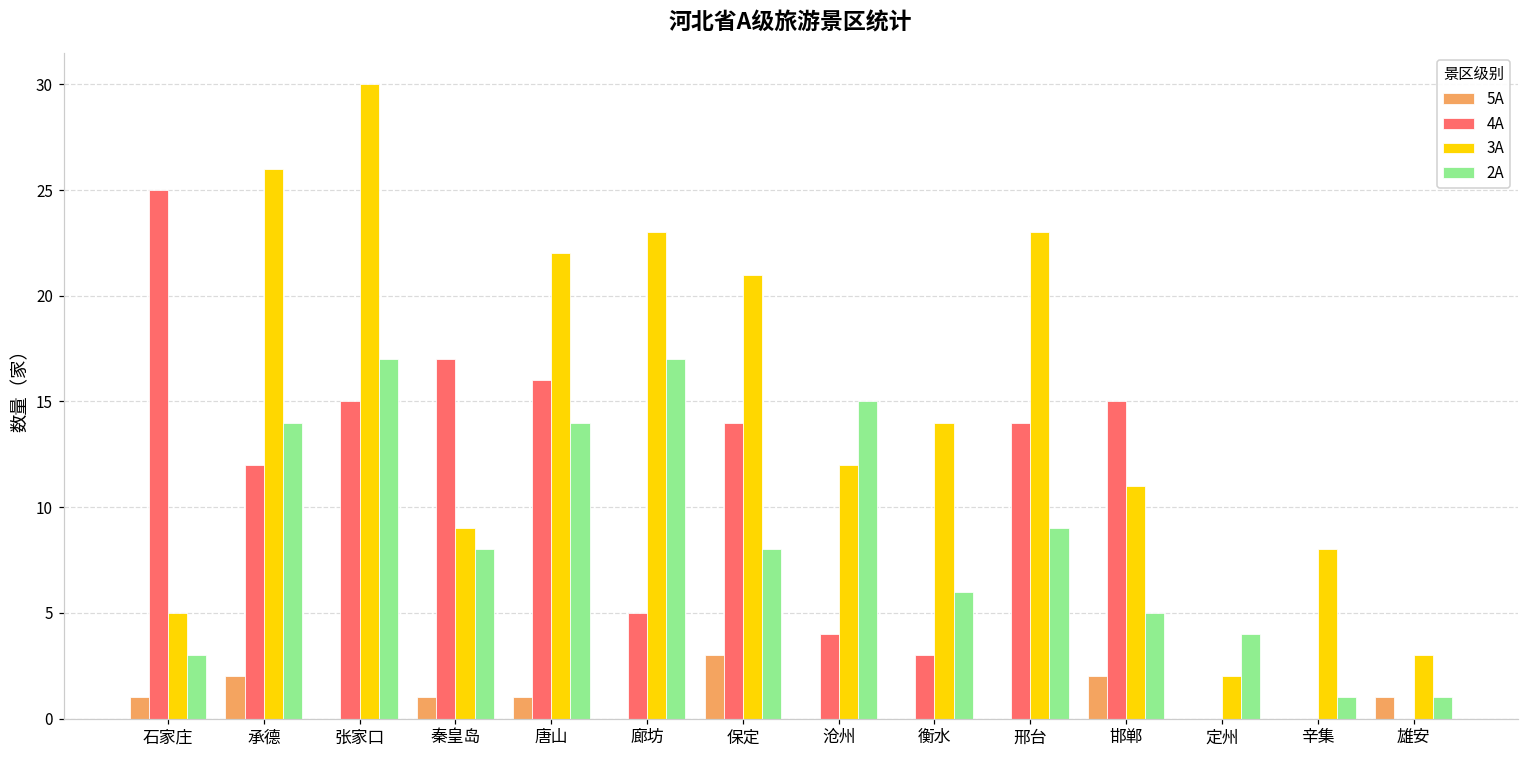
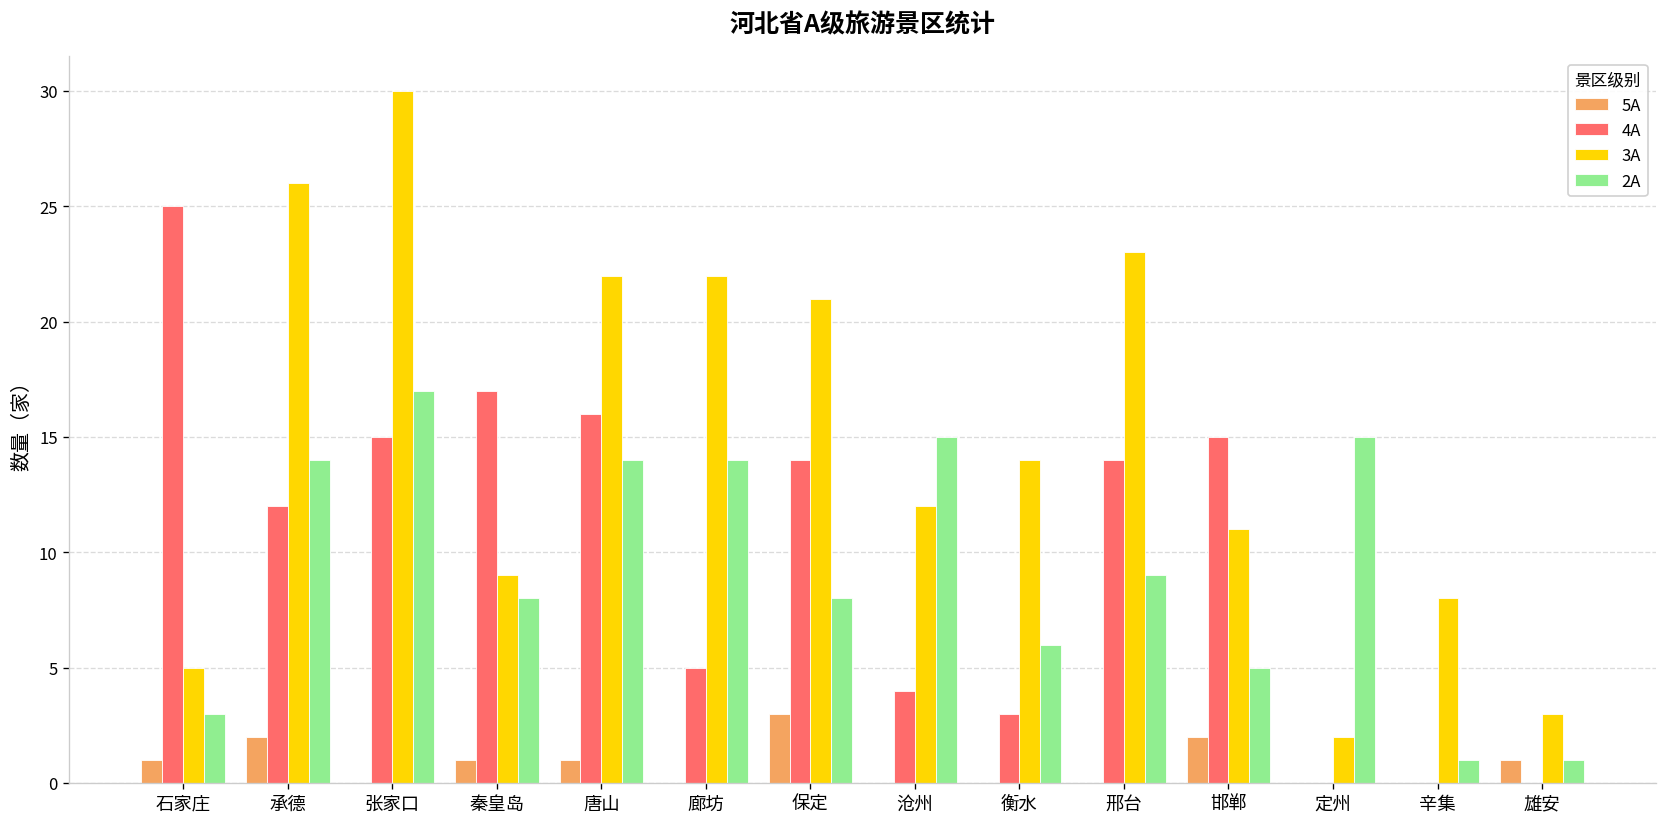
  {
    "3A": {
      "石家庄": 5,
      "承德": 26,
      "张家口": 30,
      "秦皇岛": 9,
      "唐山": 22,
-     "廊坊": 23,
+     "廊坊": 22,
      "保定": 21,
      "沧州": 12,
      "衡水": 14,
      "邢台": 23,
      "邯郸": 11,
      "定州": 2,
      "辛集": 8,
      "雄安": 3
    },
    "2A": {
      "石家庄": 3,
      "承德": 14,
      "张家口": 17,
      "秦皇岛": 8,
      "唐山": 14,
-     "廊坊": 17,
+     "廊坊": 14,
      "保定": 8,
      "沧州": 15,
      "衡水": 6,
      "邢台": 9,
      "邯郸": 5,
-     "定州": 4,
+     "定州": 15,
      "辛集": 1,
      "雄安": 1
    }
  }
